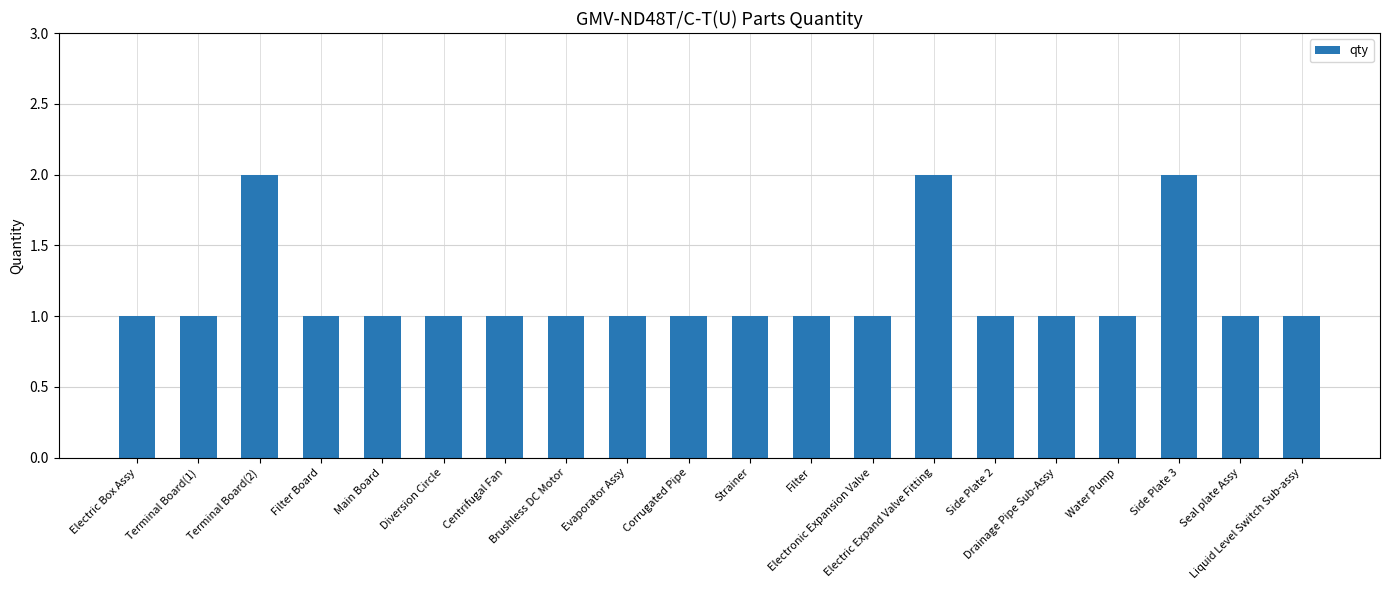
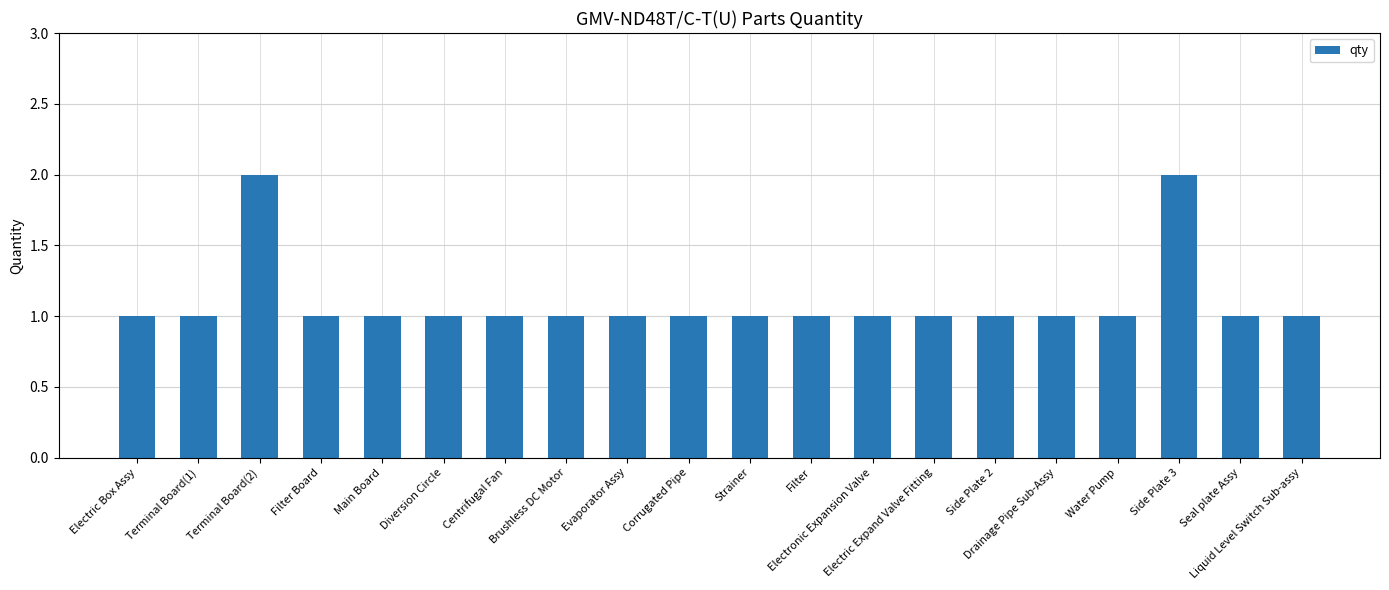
  {
    "Electric Box Assy": 1,
    "Terminal Board(1)": 1,
    "Terminal Board(2)": 2,
    "Filter Board": 1,
    "Main Board": 1,
    "Diversion Circle": 1,
    "Centrifugal Fan": 1,
    "Brushless DC Motor": 1,
    "Evaporator Assy": 1,
    "Corrugated Pipe": 1,
    "Strainer": 1,
    "Filter": 1,
    "Electronic Expansion Valve": 1,
-   "Electric Expand Valve Fitting": 2,
+   "Electric Expand Valve Fitting": 1,
    "Side Plate 2": 1,
    "Drainage Pipe Sub-Assy": 1,
    "Water Pump": 1,
    "Side Plate 3": 2,
    "Seal plate Assy": 1,
    "Liquid Level Switch Sub-assy": 1
  }
